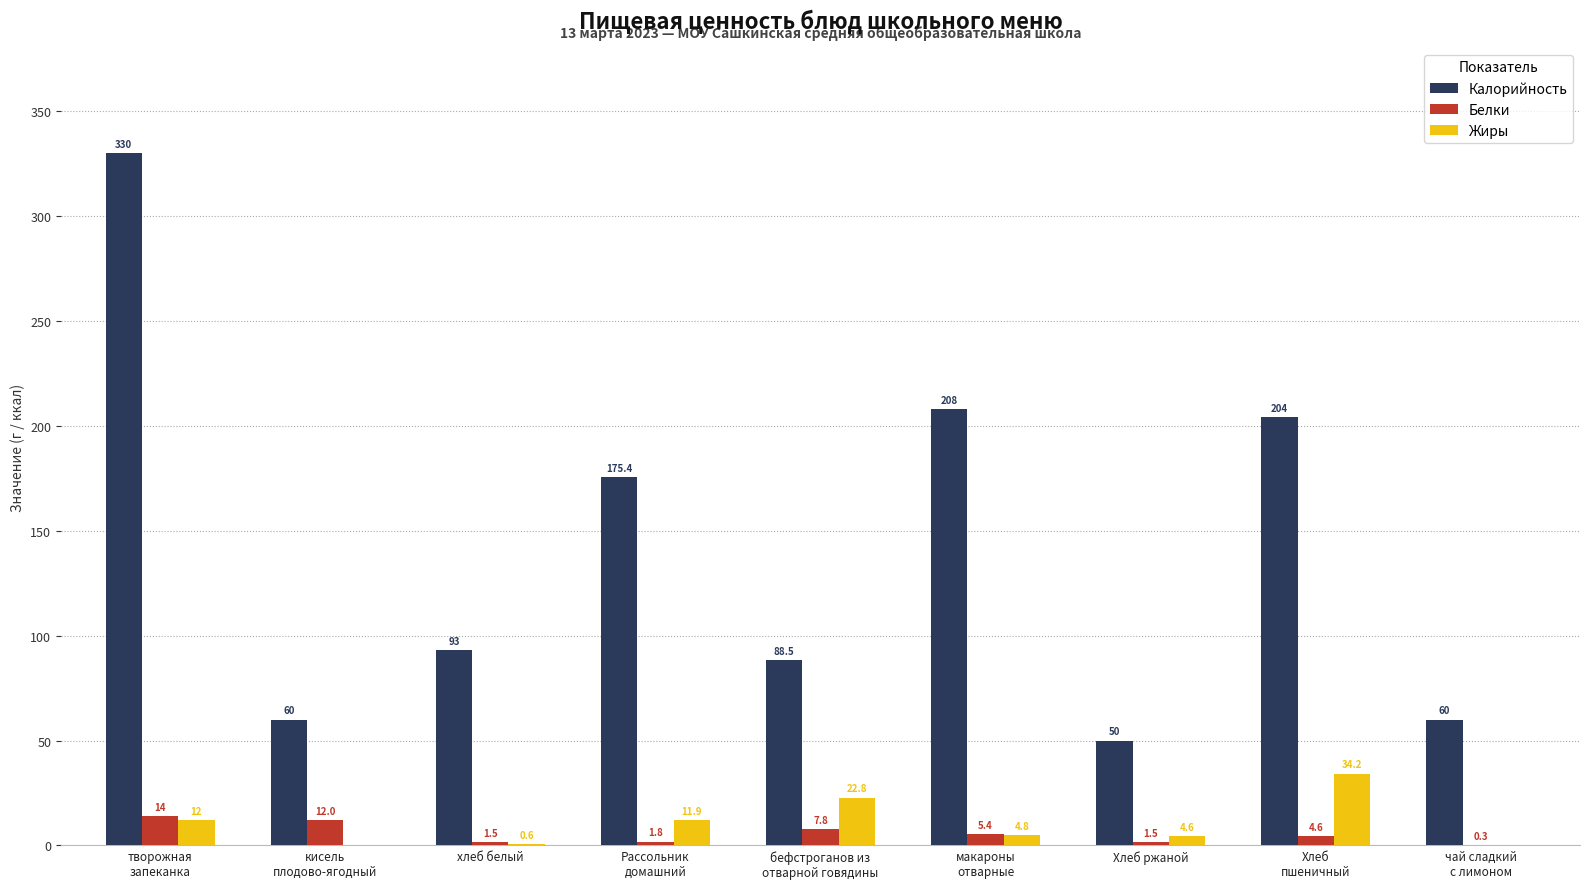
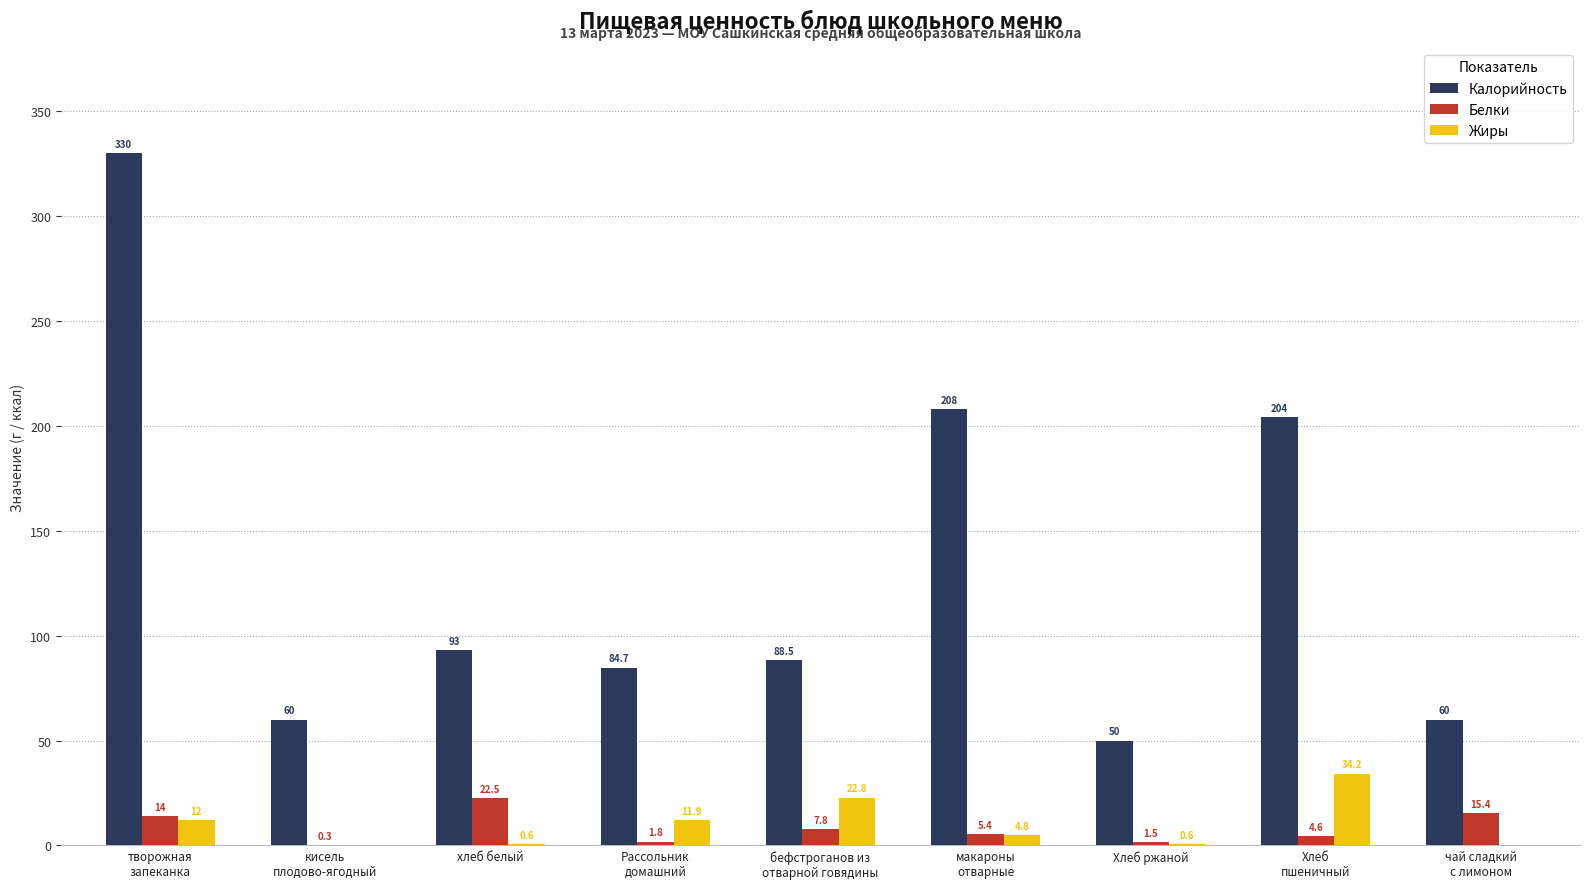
  {
    "Калорийность": {
      "творожная запеканка": 330,
      "кисель плодово-ягодный": 60,
      "хлеб белый": 93,
-     "Рассольник домашний": 175.4,
+     "Рассольник домашний": 84.7,
      "бефстроганов из отварной говядины": 88.5,
      "макароны отварные": 208,
      "Хлеб ржаной": 50,
      "Хлеб пшеничный": 204,
      "чай сладкий с лимоном": 60
    },
    "Белки": {
      "творожная запеканка": 14,
-     "кисель плодово-ягодный": 12.0,
-     "хлеб белый": 1.5,
+     "кисель плодово-ягодный": 0.3,
+     "хлеб белый": 22.5,
      "Рассольник домашний": 1.8,
      "бефстроганов из отварной говядины": 7.8,
      "макароны отварные": 5.4,
      "Хлеб ржаной": 1.5,
      "Хлеб пшеничный": 4.6,
-     "чай сладкий с лимоном": 0.3
+     "чай сладкий с лимоном": 15.4
    },
    "Жиры": {
      "творожная запеканка": 12,
      "хлеб белый": 0.6,
      "Рассольник домашний": 11.9,
      "бефстроганов из отварной говядины": 22.8,
      "макароны отварные": 4.8,
-     "Хлеб ржаной": 4.6,
+     "Хлеб ржаной": 0.6,
      "Хлеб пшеничный": 34.2
    }
  }
